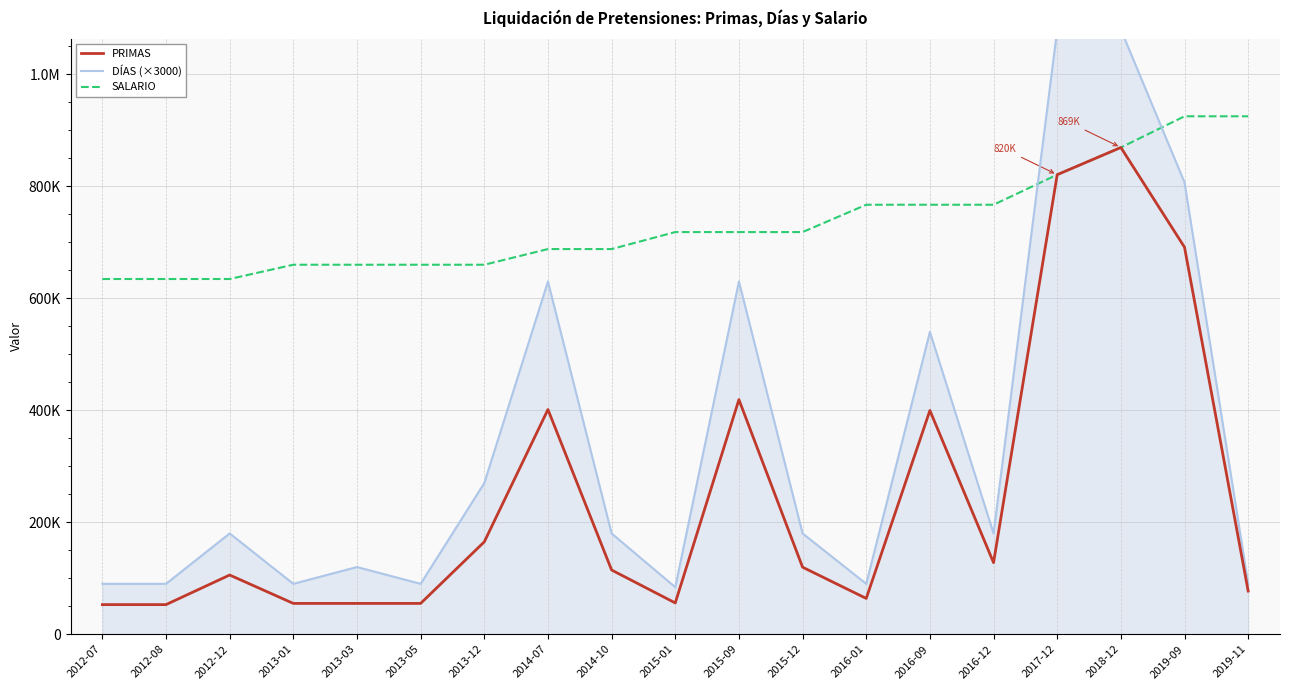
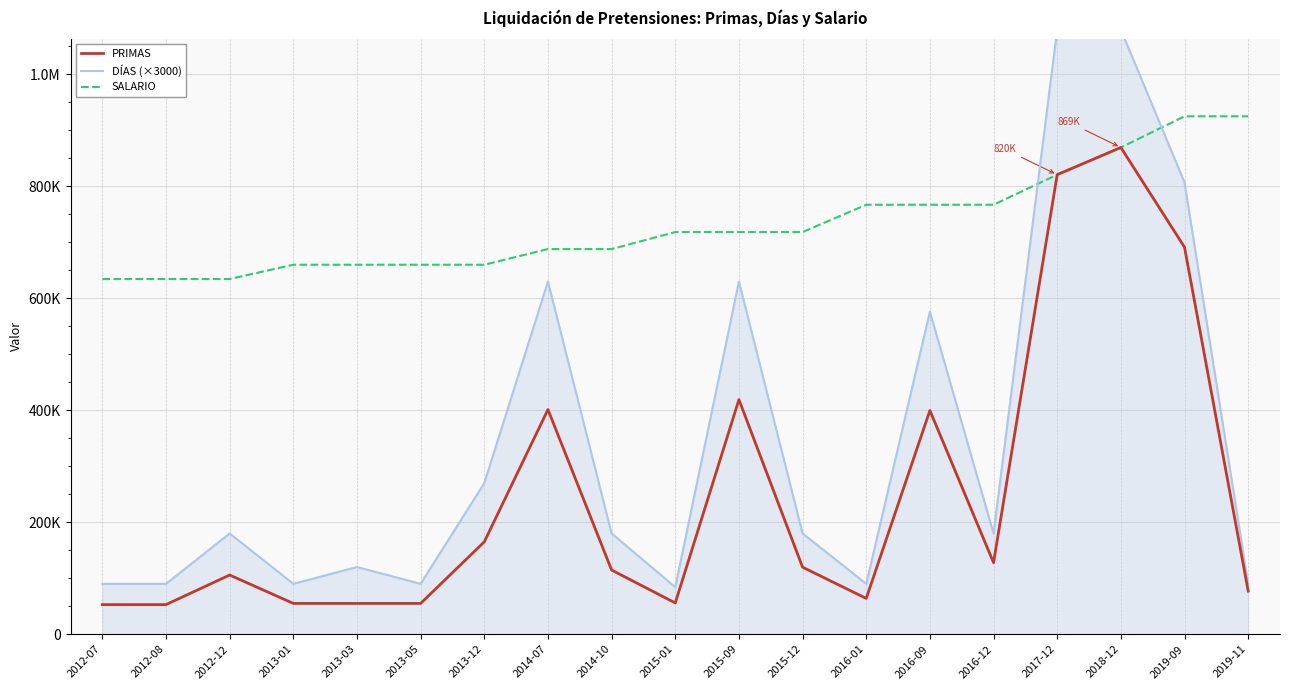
  {
    "PRIMAS": {
      "2012-07": 50000,
      "2012-08": 50000,
      "2012-12": 110000,
      "2013-01": 60000,
      "2013-03": 60000,
      "2013-05": 60000,
      "2013-12": 170000,
      "2014-07": 400000,
      "2014-10": 110000,
      "2015-01": 60000,
      "2015-09": 420000,
      "2015-12": 120000,
      "2016-01": 60000,
      "2016-09": 400000,
      "2016-12": 130000,
      "2019-09": 690000,
      "2019-11": 80000
    },
    "DÍAS (×3000)": {
      "2012-07": 90000,
      "2012-08": 90000,
      "2012-12": 180000,
      "2013-01": 90000,
      "2013-03": 120000,
      "2013-05": 90000,
      "2013-12": 270000,
      "2014-07": 630000,
      "2014-10": 180000,
      "2015-01": 80000,
      "2015-09": 630000,
      "2015-12": 180000,
      "2016-01": 90000,
-     "2016-09": 540000,
+     "2016-09": 580000,
      "2016-12": 180000,
      "2019-09": 810000,
      "2019-11": 90000
    },
    "SALARIO": {
      "2012-07": 630000,
      "2012-08": 630000,
      "2012-12": 630000,
      "2013-01": 660000,
      "2013-03": 660000,
      "2013-05": 660000,
      "2013-12": 660000,
      "2014-07": 690000,
      "2014-10": 690000,
      "2015-01": 720000,
      "2015-09": 720000,
      "2015-12": 720000,
      "2016-01": 770000,
      "2016-09": 770000,
      "2016-12": 770000,
      "2019-09": 930000,
      "2019-11": 930000
    }
  }
